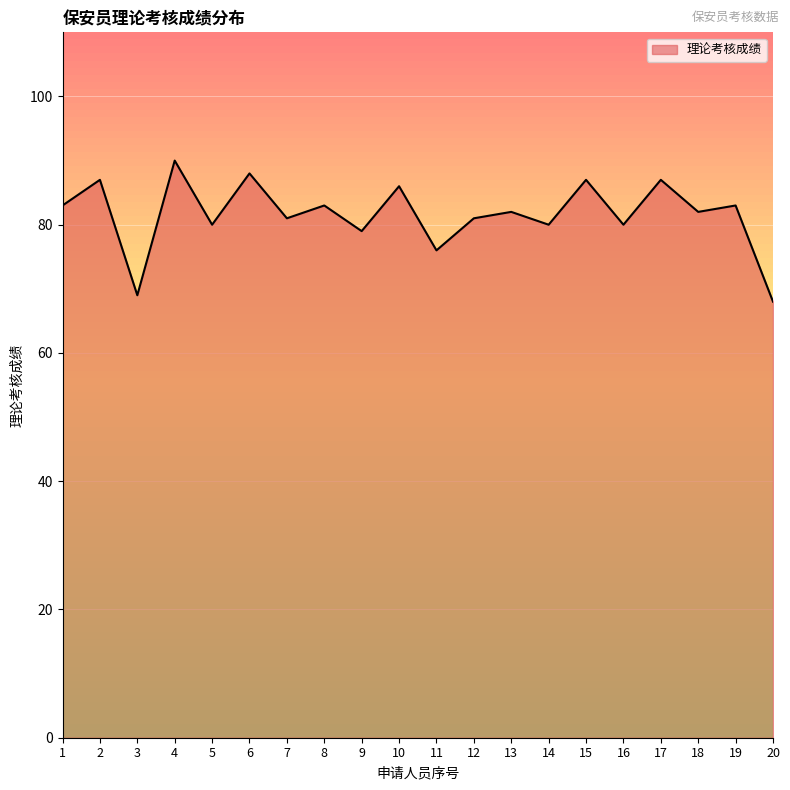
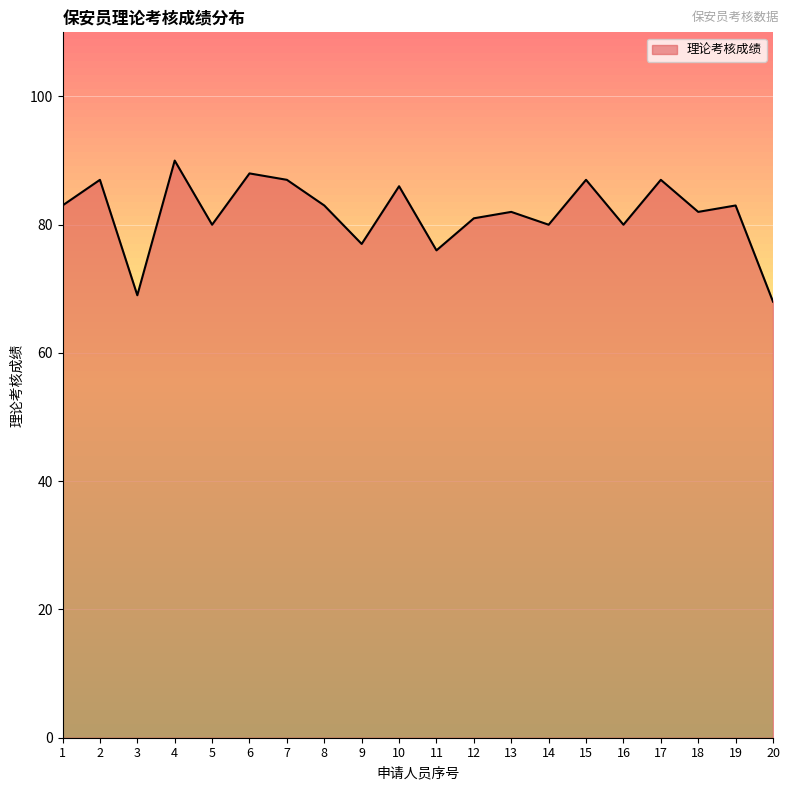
  {
    "1": 83,
    "2": 87,
    "3": 69,
    "4": 90,
    "5": 80,
    "6": 88,
-   "7": 81,
+   "7": 87,
    "8": 83,
-   "9": 79,
+   "9": 77,
    "10": 86,
    "11": 76,
    "12": 81,
    "13": 82,
    "14": 80,
    "15": 87,
    "16": 80,
    "17": 87,
    "18": 82,
    "19": 83,
    "20": 68
  }
